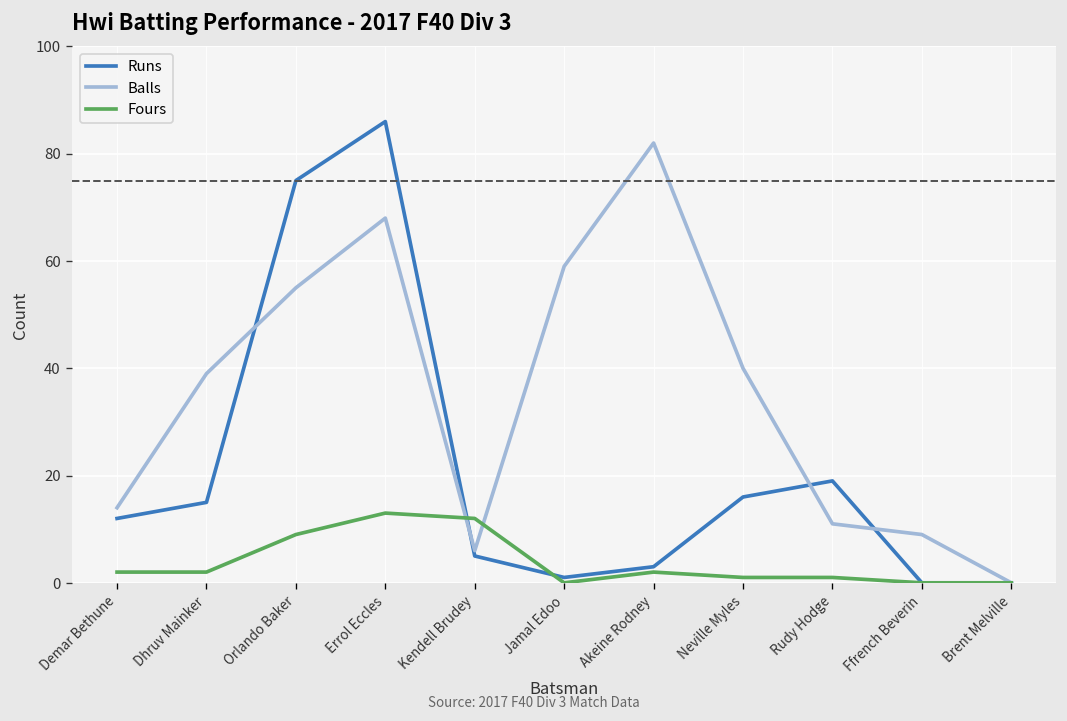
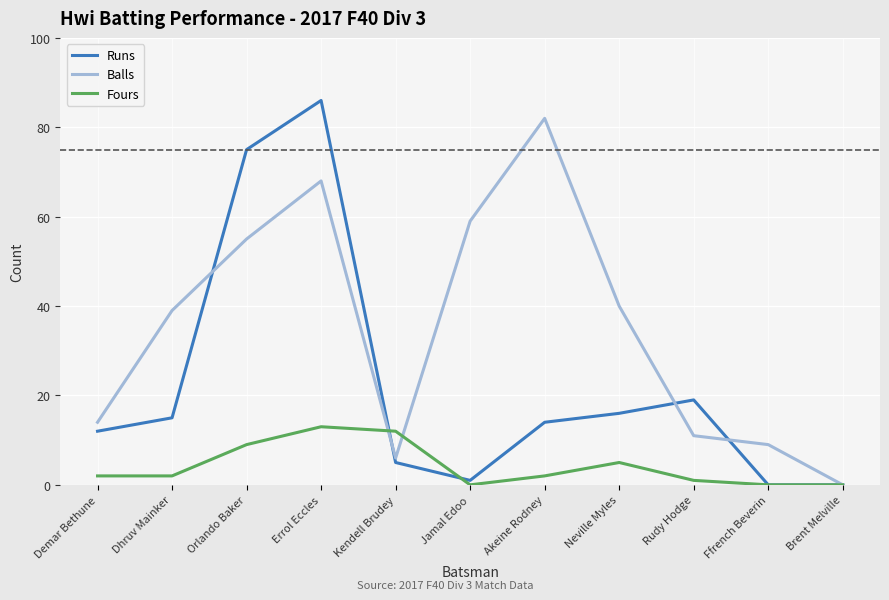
  {
    "Runs": {
      "Demar Bethune": 12,
      "Dhruv Mainker": 15,
      "Orlando Baker": 75,
      "Errol Eccles": 86,
      "Kendell Brudey": 5,
      "Jamal Edoo": 1,
-     "Akeine Rodney": 3,
+     "Akeine Rodney": 14,
      "Neville Myles": 16,
      "Rudy Hodge": 19
    },
    "Balls": {
      "Demar Bethune": 14,
      "Dhruv Mainker": 39,
      "Orlando Baker": 55,
      "Errol Eccles": 68,
      "Kendell Brudey": 6,
      "Jamal Edoo": 59,
      "Akeine Rodney": 82,
      "Neville Myles": 40,
      "Rudy Hodge": 11,
      "Ffrench Beverin": 9
    },
    "Fours": {
      "Demar Bethune": 2,
      "Dhruv Mainker": 2,
      "Orlando Baker": 9,
      "Errol Eccles": 13,
      "Kendell Brudey": 12,
      "Jamal Edoo": 0,
      "Akeine Rodney": 2,
-     "Neville Myles": 1,
+     "Neville Myles": 5,
      "Rudy Hodge": 1
    }
  }
